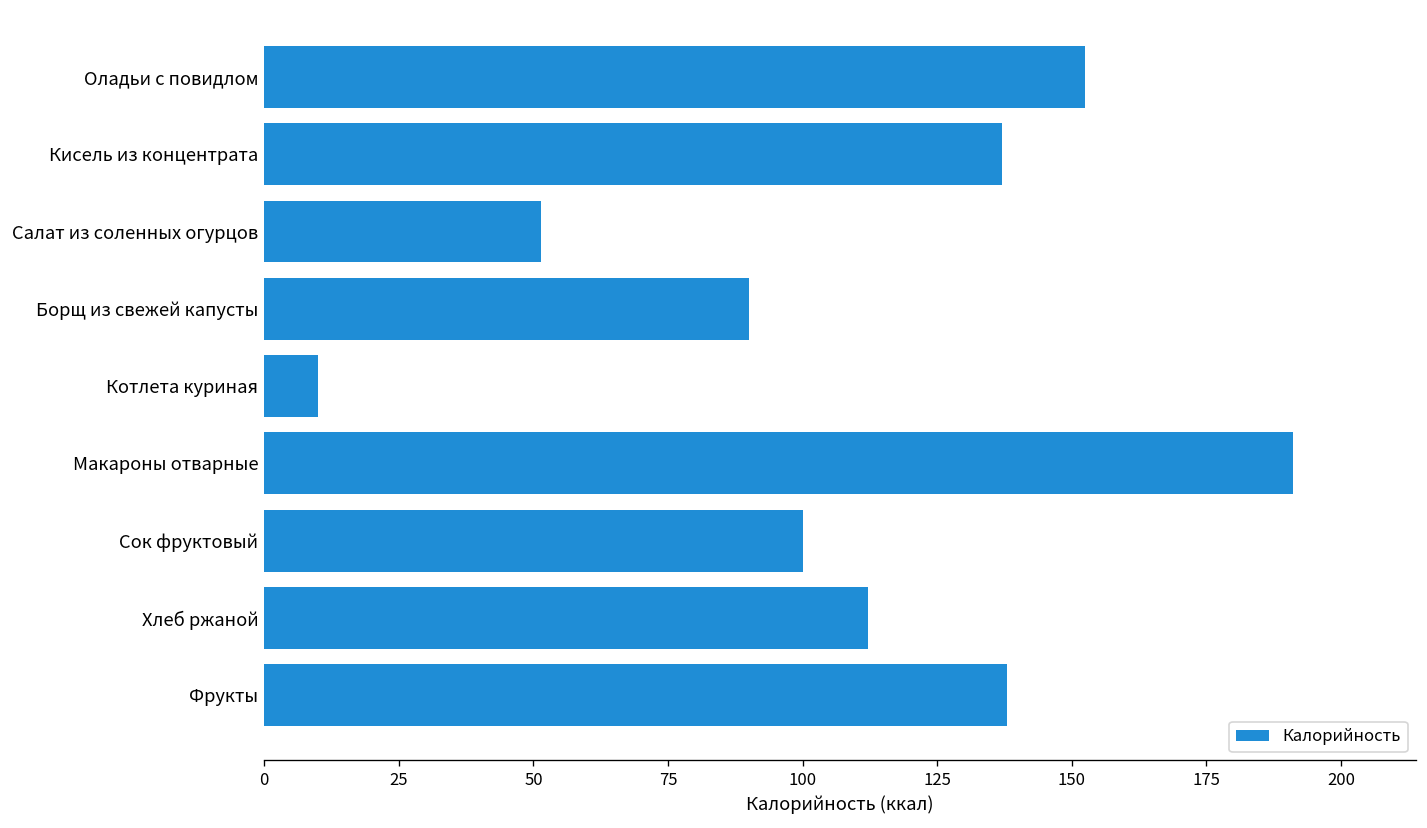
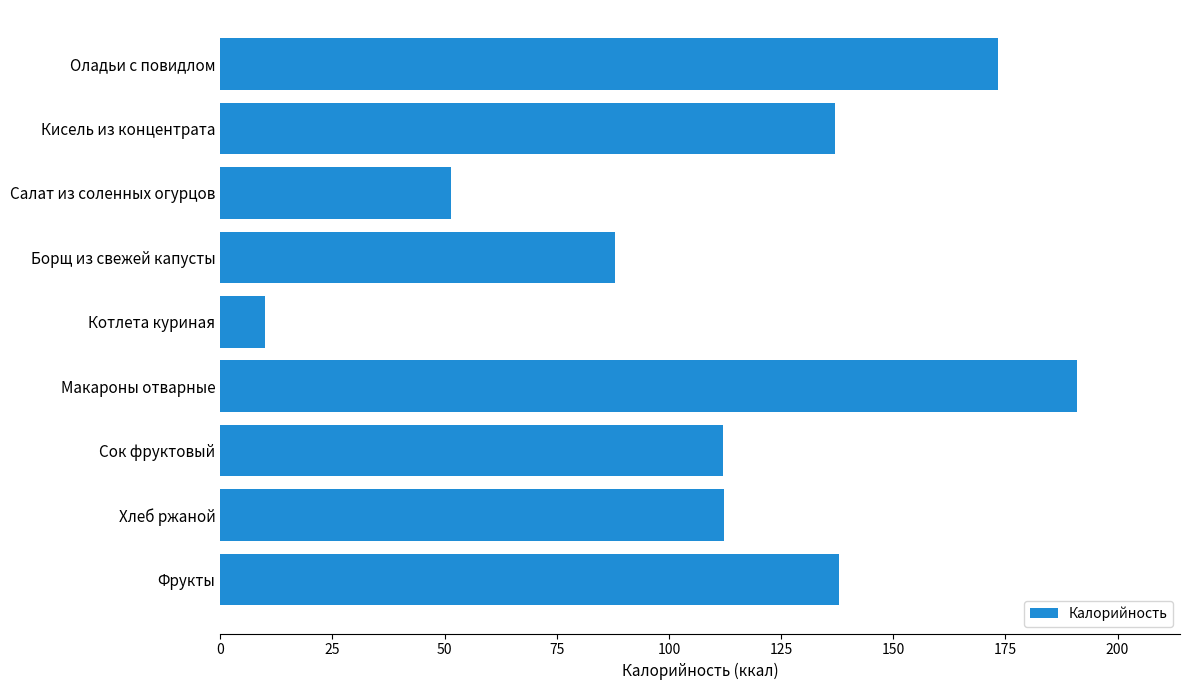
  {
-   "Оладьи с повидлом": 153,
+   "Оладьи с повидлом": 173,
    "Кисель из концентрата": 137,
    "Салат из соленных огурцов": 51,
-   "Борщ из свежей капусты": 90,
+   "Борщ из свежей капусты": 88,
    "Котлета куриная": 10,
    "Макароны отварные": 191,
-   "Сок фруктовый": 100,
+   "Сок фруктовый": 112,
    "Хлеб ржаной": 112,
    "Фрукты": 138
  }
